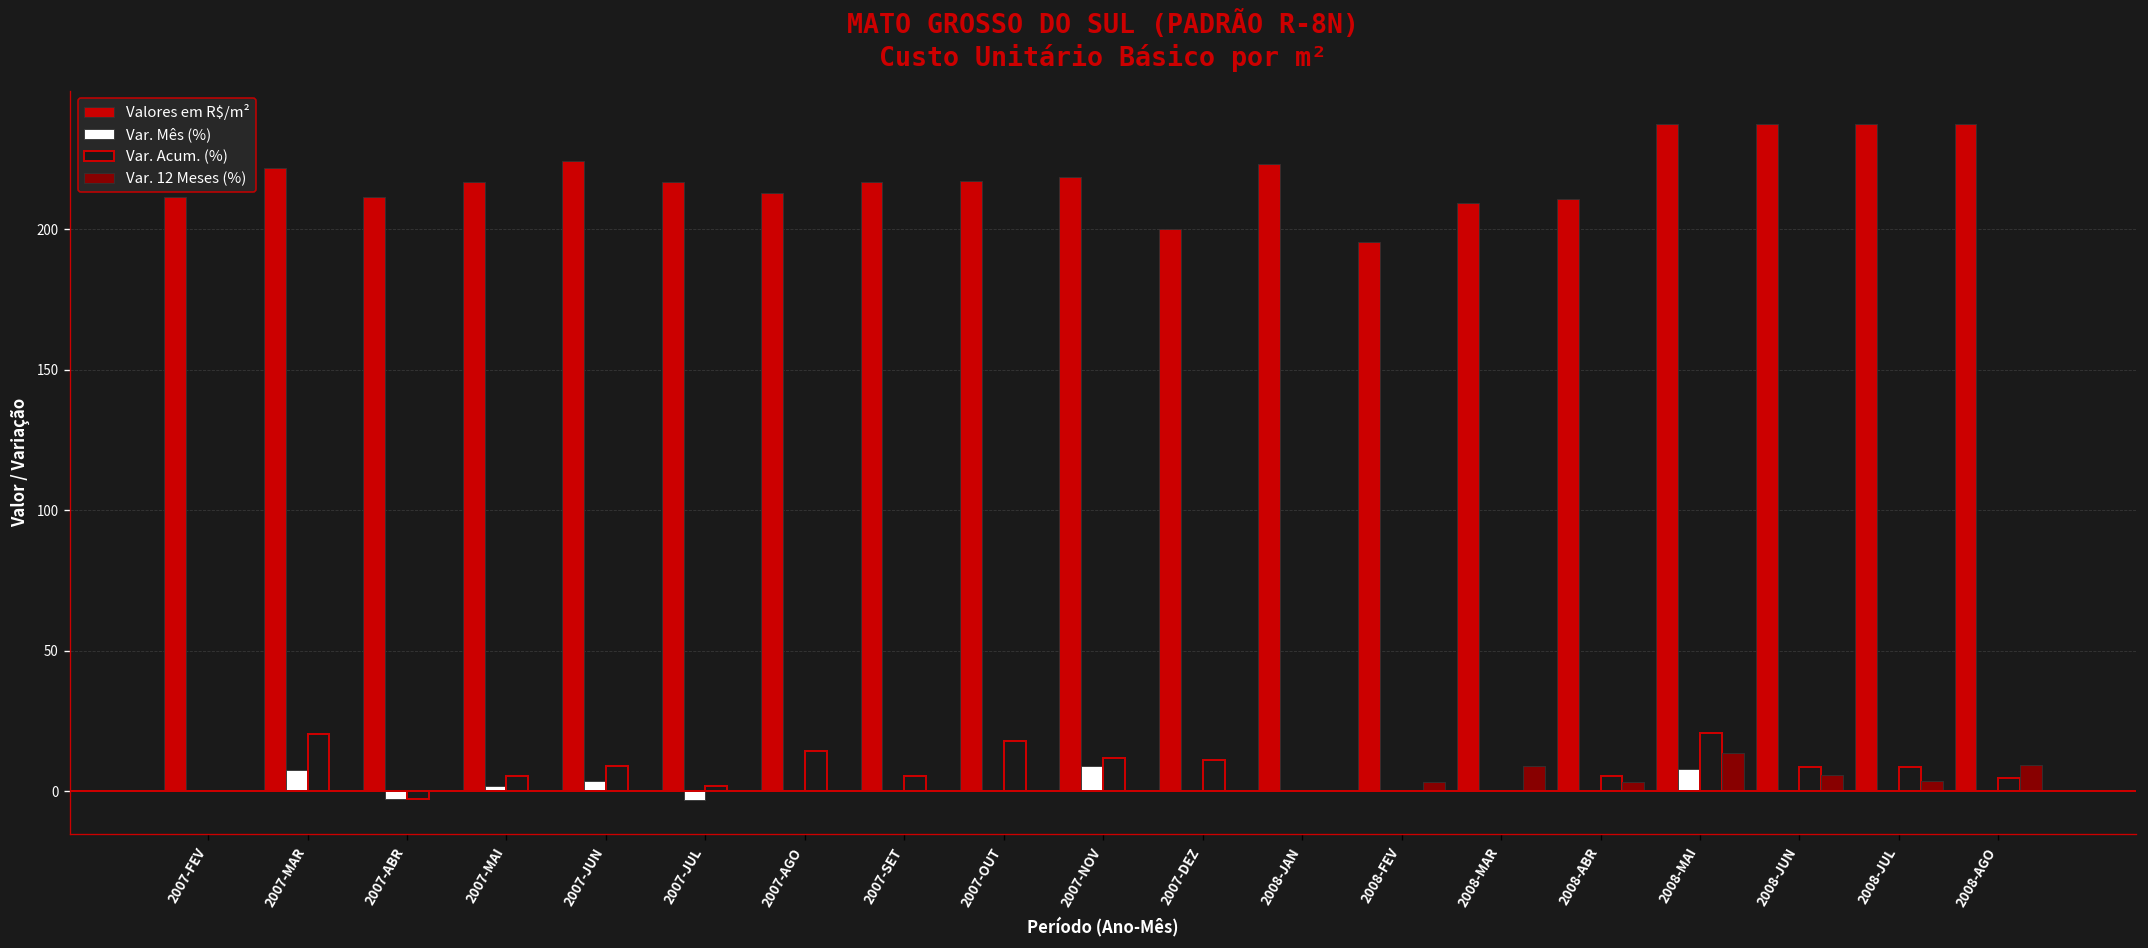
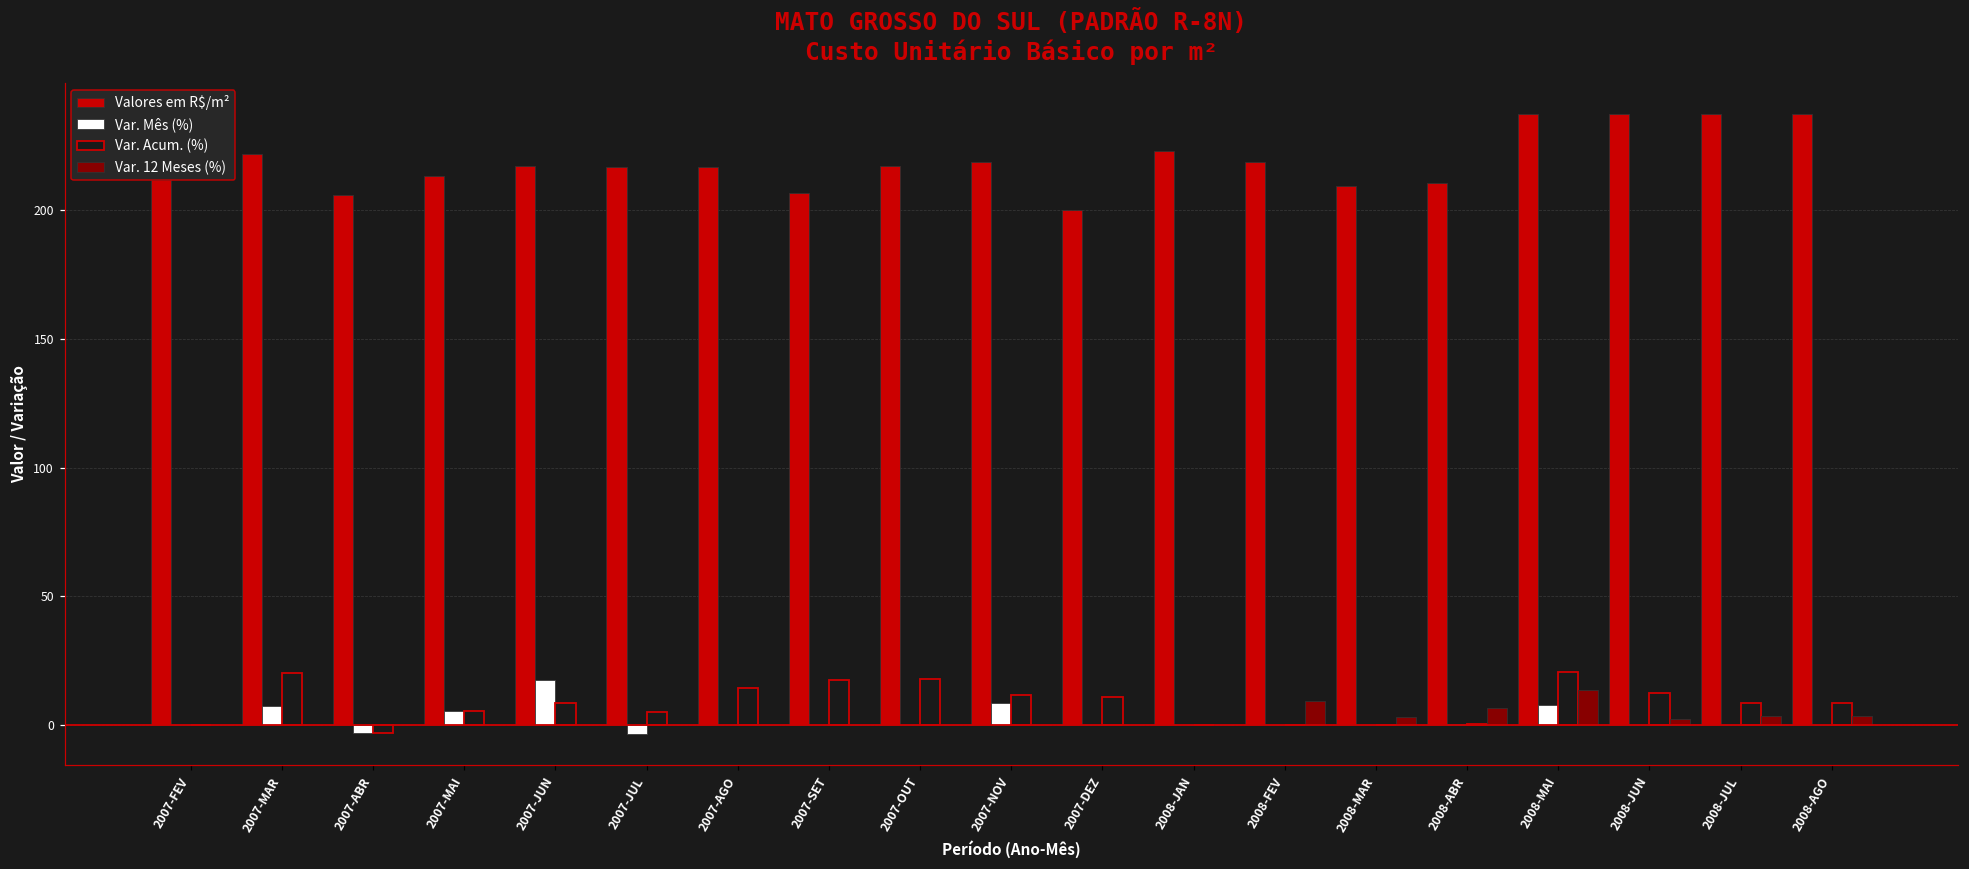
  {
    "Valores em R$/m²": {
      "2007-FEV": 212,
      "2007-MAR": 222,
-     "2007-ABR": 212,
-     "2007-MAI": 217,
-     "2007-JUN": 224,
+     "2007-ABR": 206,
+     "2007-MAI": 213,
+     "2007-JUN": 217,
      "2007-JUL": 217,
-     "2007-AGO": 213,
-     "2007-SET": 217,
+     "2007-AGO": 217,
+     "2007-SET": 207,
      "2007-OUT": 217,
      "2007-NOV": 219,
      "2007-DEZ": 200,
      "2008-JAN": 223,
-     "2008-FEV": 196,
+     "2008-FEV": 219,
      "2008-MAR": 210,
      "2008-ABR": 211,
      "2008-MAI": 237,
      "2008-JUN": 237,
      "2008-JUL": 237,
      "2008-AGO": 237
    },
    "Var. Mês (%)": {
      "2007-FEV": 0,
      "2007-MAR": 8,
      "2007-ABR": -3,
-     "2007-MAI": 2,
-     "2007-JUN": 3,
+     "2007-MAI": 5,
+     "2007-JUN": 18,
      "2007-JUL": -3,
      "2007-AGO": 0,
      "2007-SET": 0,
      "2007-NOV": 9,
      "2007-DEZ": 0,
      "2008-JAN": 0,
      "2008-FEV": 0,
      "2008-MAI": 8,
      "2008-JUN": 0,
      "2008-JUL": 0,
      "2008-AGO": 0
    },
    "Var. Acum. (%)": {
      "2007-FEV": 0,
      "2007-MAR": 20,
      "2007-ABR": -3,
      "2007-MAI": 5,
      "2007-JUN": 9,
-     "2007-JUL": 2,
+     "2007-JUL": 5,
      "2007-AGO": 14,
-     "2007-SET": 5,
+     "2007-SET": 17,
      "2007-OUT": 18,
      "2007-NOV": 12,
      "2007-DEZ": 11,
      "2008-JAN": 0,
      "2008-FEV": 0,
-     "2008-ABR": 5,
+     "2008-ABR": 1,
      "2008-MAI": 21,
-     "2008-JUN": 9,
+     "2008-JUN": 13,
      "2008-JUL": 9,
-     "2008-AGO": 5
+     "2008-AGO": 9
    },
    "Var. 12 Meses (%)": {
      "2007-FEV": 0,
      "2007-MAR": 0,
      "2007-ABR": 0,
      "2007-MAI": 0,
      "2007-JUN": 0,
      "2007-JUL": 0,
      "2007-AGO": 0,
      "2007-SET": 0,
      "2007-OUT": 0,
      "2007-NOV": 0,
      "2007-DEZ": 0,
      "2008-JAN": 0,
-     "2008-FEV": 3,
-     "2008-MAR": 9,
-     "2008-ABR": 3,
+     "2008-FEV": 10,
+     "2008-MAR": 3,
+     "2008-ABR": 7,
      "2008-MAI": 13,
-     "2008-JUN": 6,
+     "2008-JUN": 2,
      "2008-JUL": 4,
-     "2008-AGO": 9
+     "2008-AGO": 3
    }
  }
